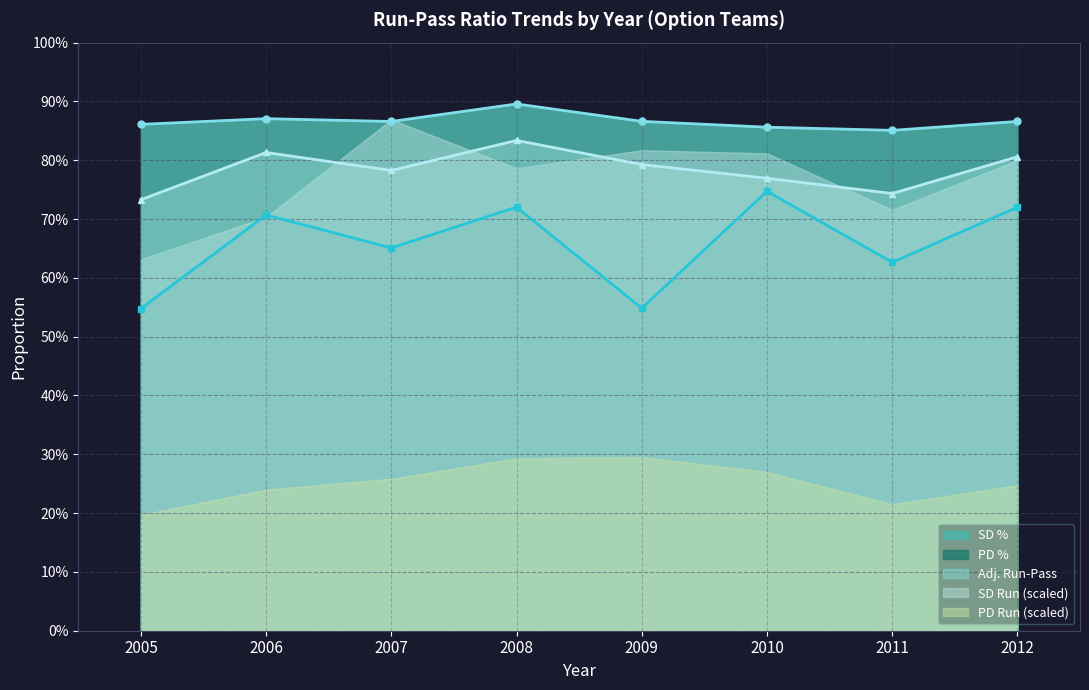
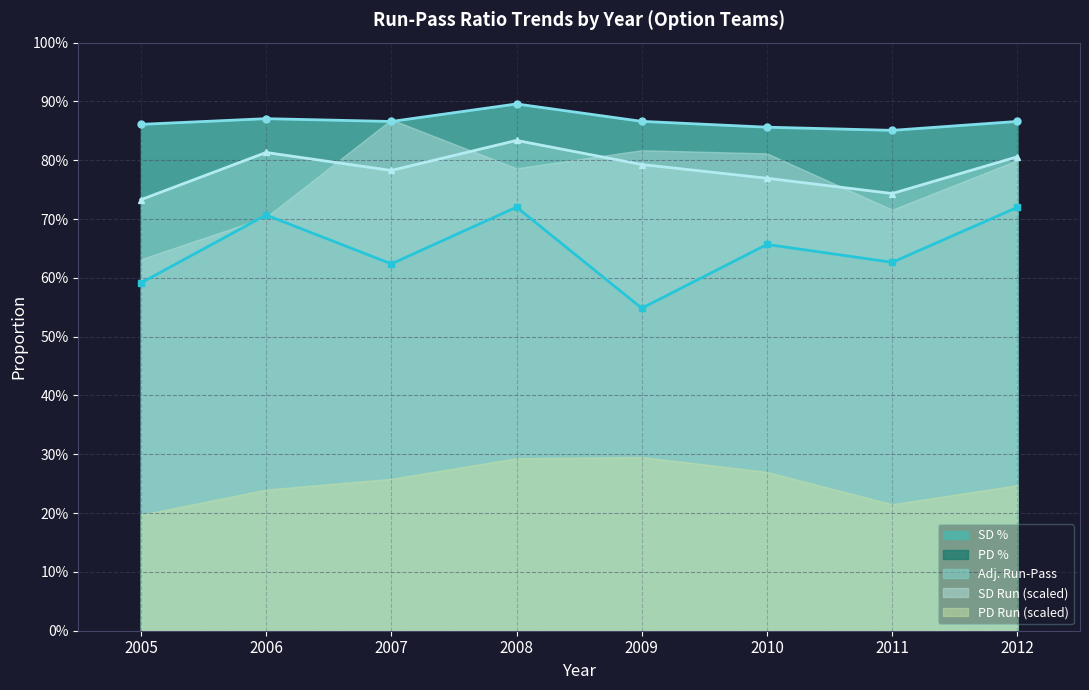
  {
    "PD %": {
-     "2005": "55%",
-     "2007": "65%",
+     "2005": "59%",
+     "2007": "62%",
      "2008": "72%",
      "2009": "55%",
-     "2010": "75%",
+     "2010": "66%",
      "2011": "63%",
      "2012": "72%"
    }
  }
